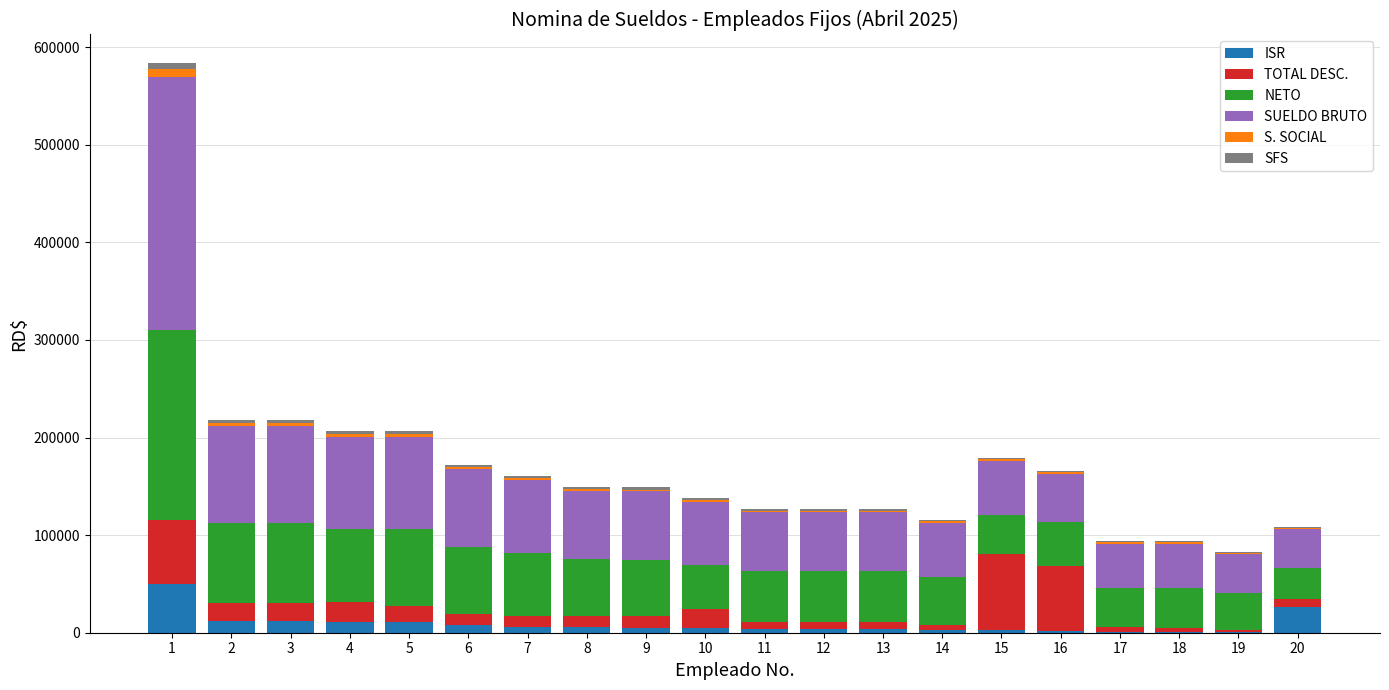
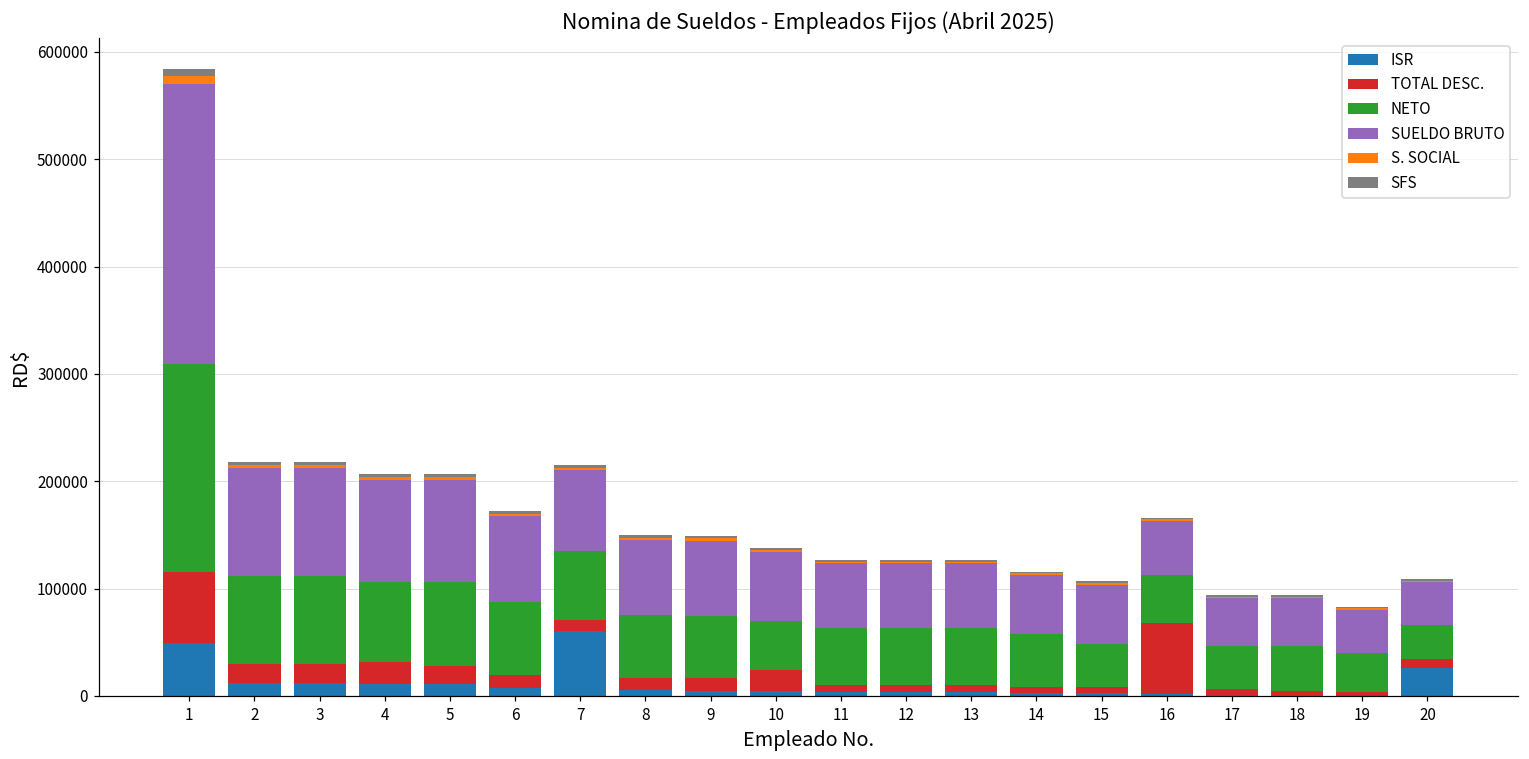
  {
    "ISR": {
      "1": 50000,
      "2": 10000,
      "3": 10000,
      "4": 10000,
      "5": 10000,
      "6": 10000,
-     "7": 10000,
+     "7": 60000,
      "8": 10000,
      "9": 0,
      "10": 0,
      "11": 0,
      "12": 0,
      "13": 0,
      "20": 30000
    },
    "TOTAL DESC.": {
      "1": 70000,
      "2": 20000,
      "3": 20000,
      "4": 20000,
      "5": 20000,
      "6": 10000,
      "7": 10000,
      "8": 10000,
      "9": 10000,
      "10": 20000,
      "11": 10000,
      "12": 10000,
      "13": 10000,
      "14": 10000,
-     "15": 80000,
+     "15": 10000,
      "16": 70000,
      "17": 10000,
      "18": 0,
      "19": 0,
      "20": 10000
    },
    "NETO": {
      "1": 190000,
      "2": 80000,
      "3": 80000,
      "4": 70000,
      "5": 80000,
      "6": 70000,
      "7": 60000,
      "8": 60000,
      "9": 60000,
      "10": 50000,
      "11": 50000,
      "12": 50000,
      "13": 50000,
      "14": 50000,
      "15": 40000,
      "16": 50000,
      "17": 40000,
      "18": 40000,
      "19": 40000,
      "20": 30000
    },
    "SUELDO BRUTO": {
      "1": 260000,
      "2": 100000,
      "3": 100000,
      "4": 100000,
      "5": 100000,
      "6": 80000,
      "7": 80000,
      "8": 70000,
      "9": 70000,
      "10": 70000,
      "11": 60000,
      "12": 60000,
      "13": 60000,
      "14": 60000,
      "15": 60000,
      "16": 50000,
      "17": 50000,
      "18": 50000,
      "19": 40000,
      "20": 40000
    },
    "S. SOCIAL": {
      "1": 10000,
      "2": 0,
      "3": 0,
      "4": 0,
      "5": 0
    },
    "SFS": {
      "1": 10000,
      "2": 0,
      "3": 0,
      "4": 0,
      "5": 0
    }
  }
